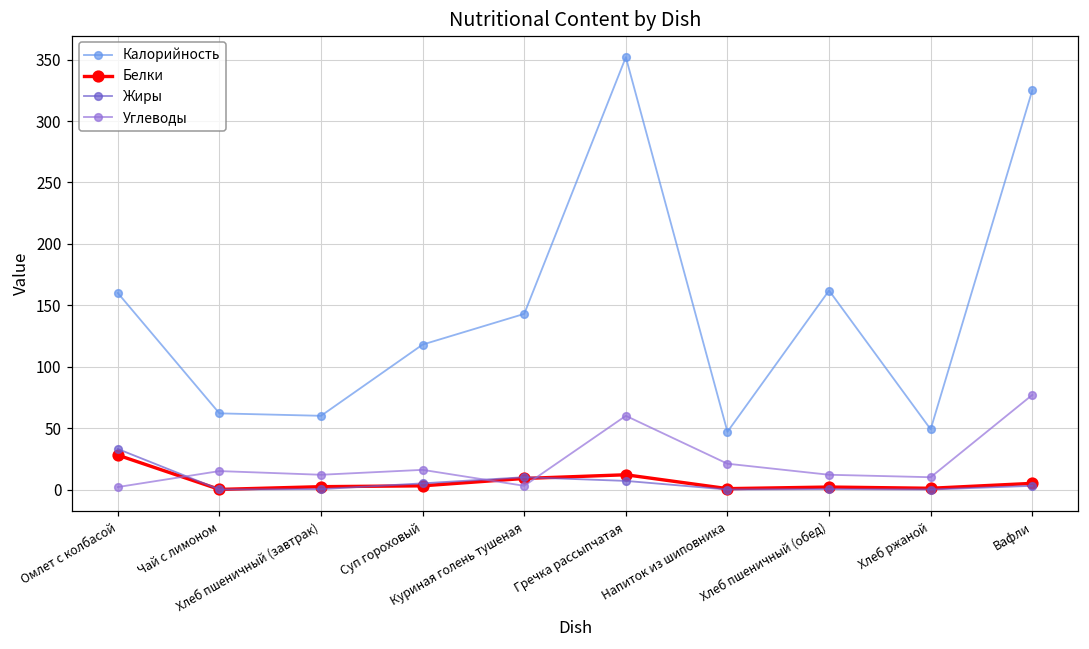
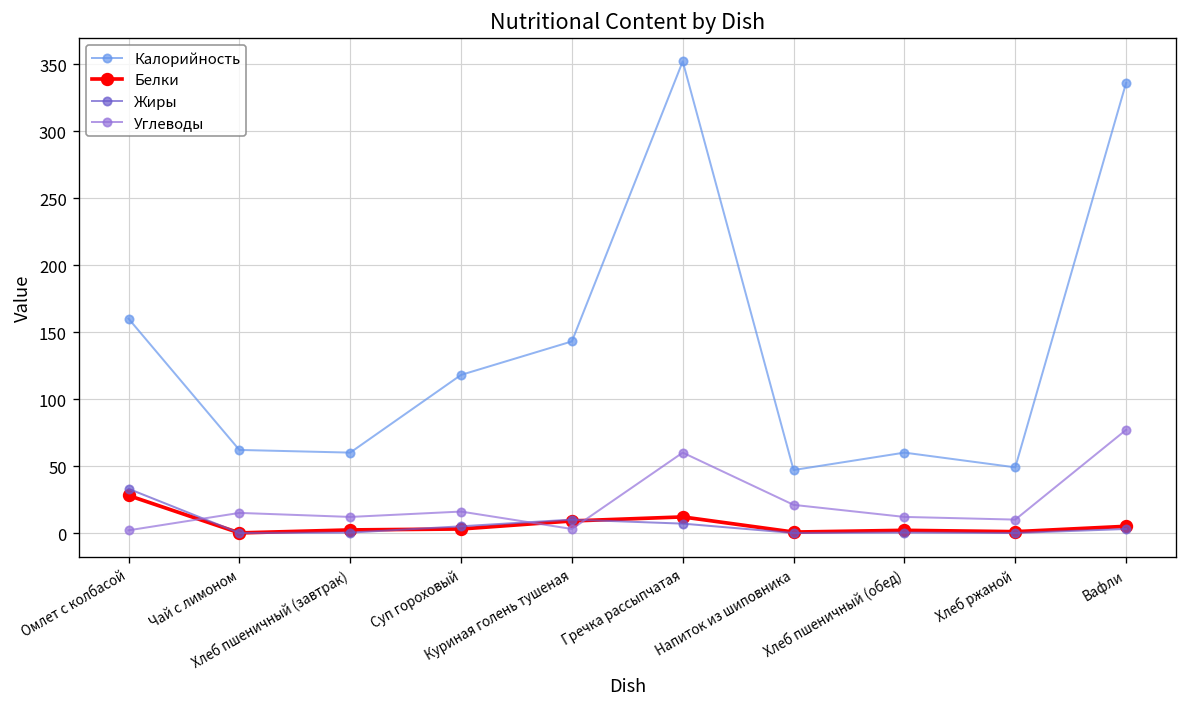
  {
    "Калорийность": {
      "Омлет с колбасой": 160,
      "Чай с лимоном": 62,
      "Хлеб пшеничный (завтрак)": 60,
      "Суп гороховый": 118,
      "Куриная голень тушеная": 143,
      "Гречка рассыпчатая": 352,
      "Напиток из шиповника": 47,
-     "Хлеб пшеничный (обед)": 162,
+     "Хлеб пшеничный (обед)": 60,
      "Хлеб ржаной": 49,
-     "Вафли": 325
+     "Вафли": 336
    },
    "Белки": {
      "Омлет с колбасой": 28,
      "Гречка рассыпчатая": 12
    }
  }
